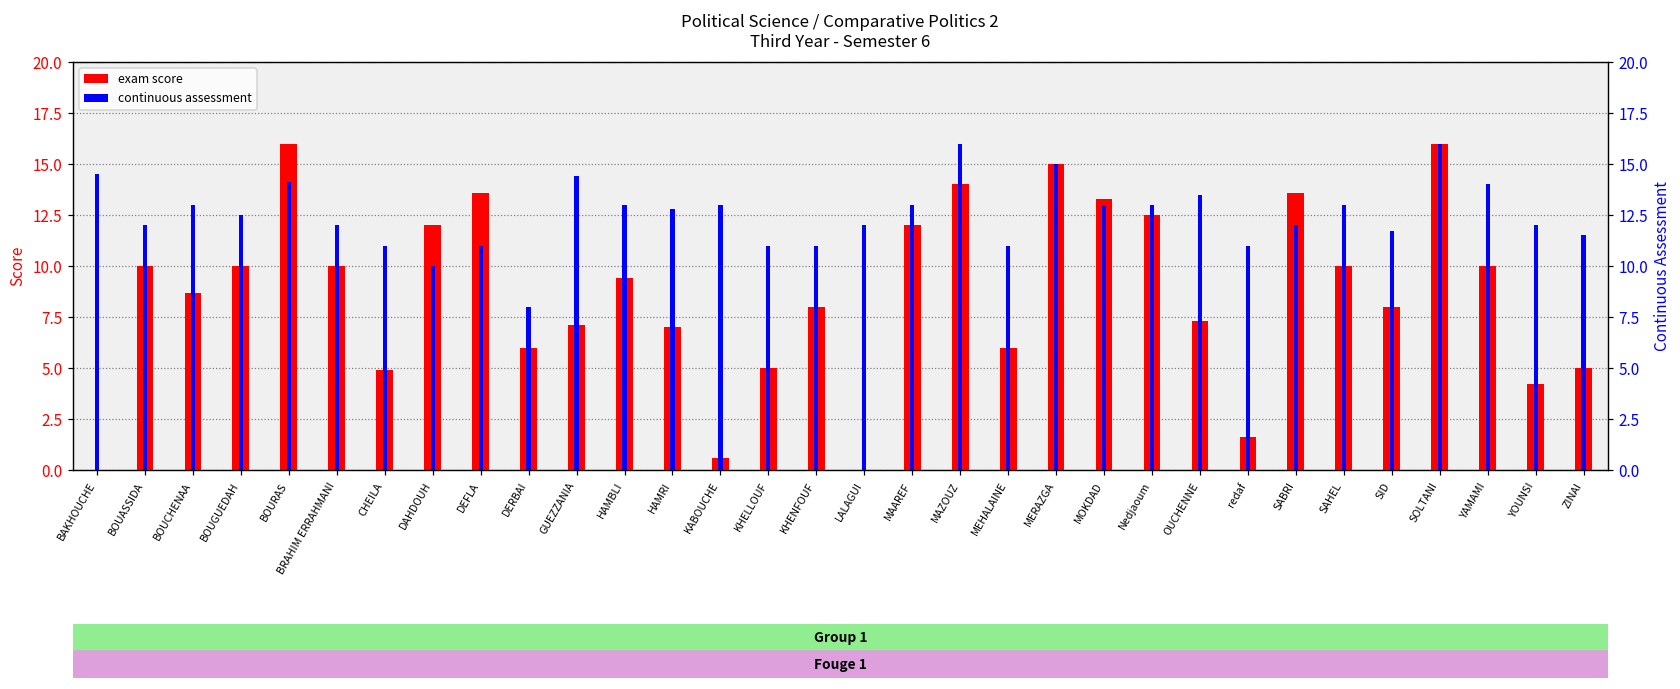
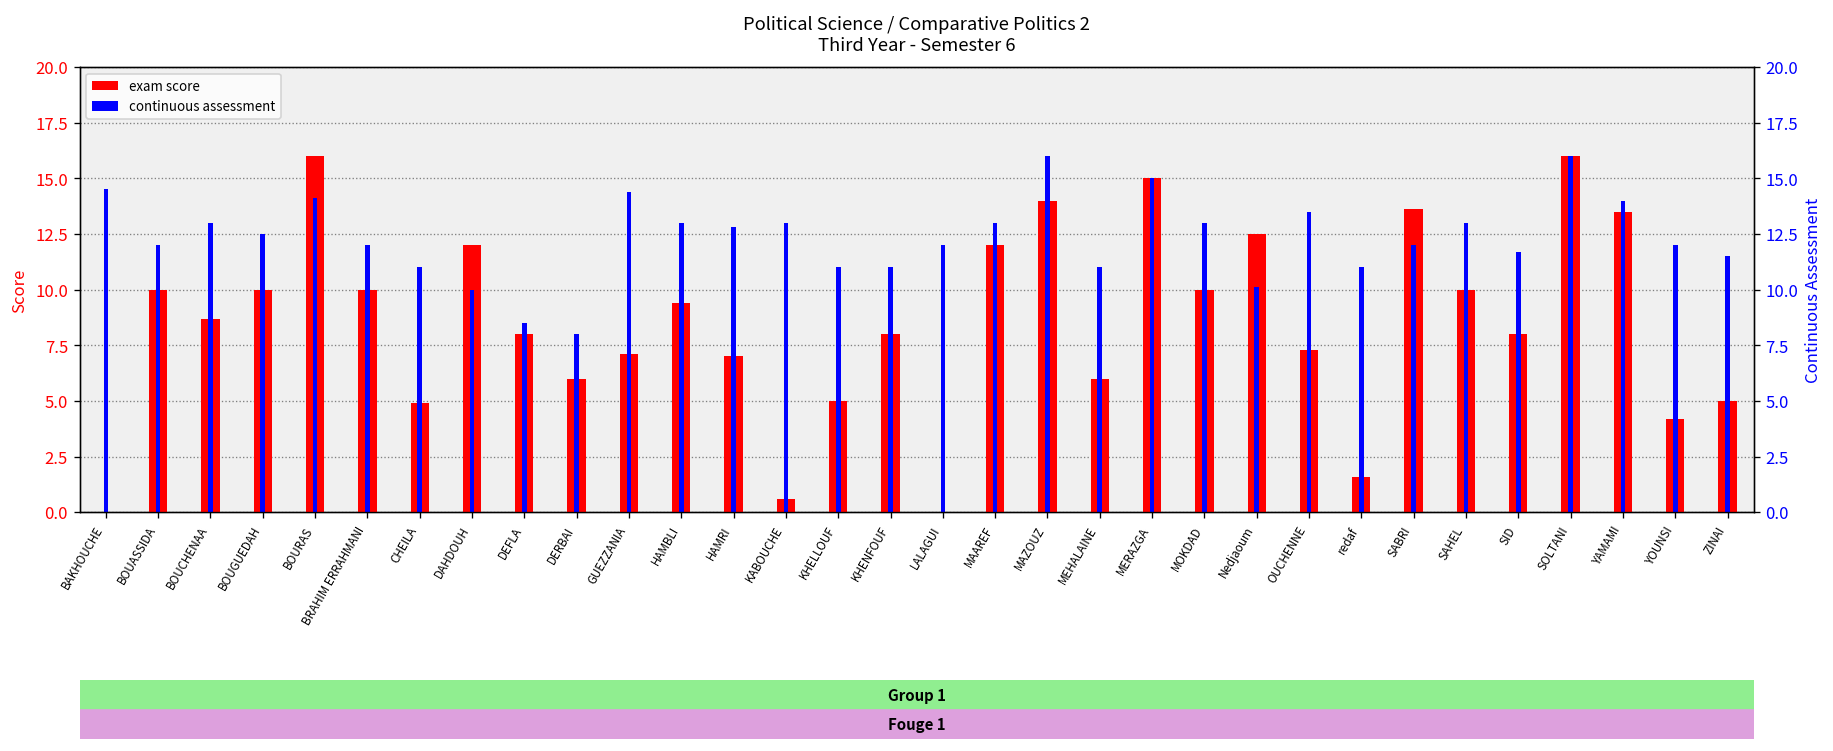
  {
    "exam score": {
      "BAKHOUCHE": 0.0,
      "BOUASSIDA": 10.0,
      "BOUCHENAA": 8.7,
      "BOUGUEDAH": 10.0,
      "BOURAS": 16.0,
      "BRAHIM ERRAHMANI": 10.0,
      "CHEILA": 4.9,
      "DAHDOUH": 12.0,
-     "DEFLA": 13.6,
+     "DEFLA": 8.0,
      "DERBAI": 6.0,
      "GUEZZANIA": 7.1,
      "HAMBLI": 9.4,
      "HAMRI": 7.0,
      "KABOUCHE": 0.6,
      "KHELLOUF": 5.0,
      "KHENFOUF": 8.0,
      "LALAGUI": 0.0,
      "MAAREF": 12.0,
      "MAZOUZ": 14.0,
      "MEHALAINE": 6.0,
      "MERAZGA": 15.0,
-     "MOKDAD": 13.3,
+     "MOKDAD": 10.0,
      "Nedjaoum": 12.5,
      "OUCHENNE": 7.3,
      "redaf": 1.6,
      "SABRI": 13.6,
      "SAHEL": 10.0,
      "SID": 8.0,
      "SOLTANI": 16.0,
-     "YAMAMI": 10.0,
+     "YAMAMI": 13.5,
      "YOUNSI": 4.2,
      "ZINAI": 5.0
    },
    "continuous assessment": {
      "BAKHOUCHE": 14.5,
      "BOUASSIDA": 12.0,
      "BOUCHENAA": 13.0,
      "BOUGUEDAH": 12.5,
      "BRAHIM ERRAHMANI": 12.0,
      "CHEILA": 11.0,
-     "DEFLA": 11.0,
+     "DEFLA": 8.5,
      "DERBAI": 8.0,
      "GUEZZANIA": 14.4,
      "HAMBLI": 13.0,
      "HAMRI": 12.8,
      "KABOUCHE": 13.0,
      "KHELLOUF": 11.0,
      "KHENFOUF": 11.0,
      "LALAGUI": 12.0,
      "MAAREF": 13.0,
      "MAZOUZ": 16.0,
      "MEHALAINE": 11.0,
      "MERAZGA": 15.0,
-     "Nedjaoum": 13.0,
+     "Nedjaoum": 10.1,
      "OUCHENNE": 13.5,
      "redaf": 11.0,
      "SAHEL": 13.0,
      "SID": 11.7,
      "SOLTANI": 16.0,
      "YAMAMI": 14.0,
      "YOUNSI": 12.0,
      "ZINAI": 11.5
    }
  }
